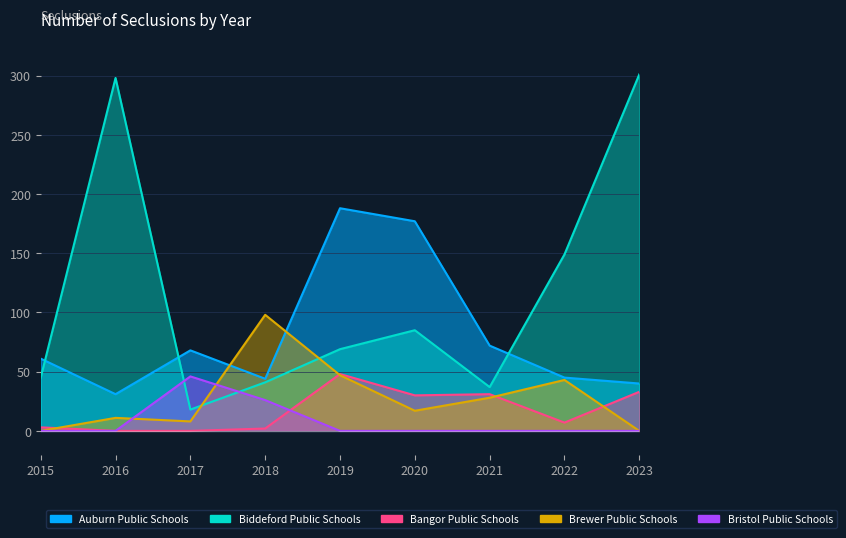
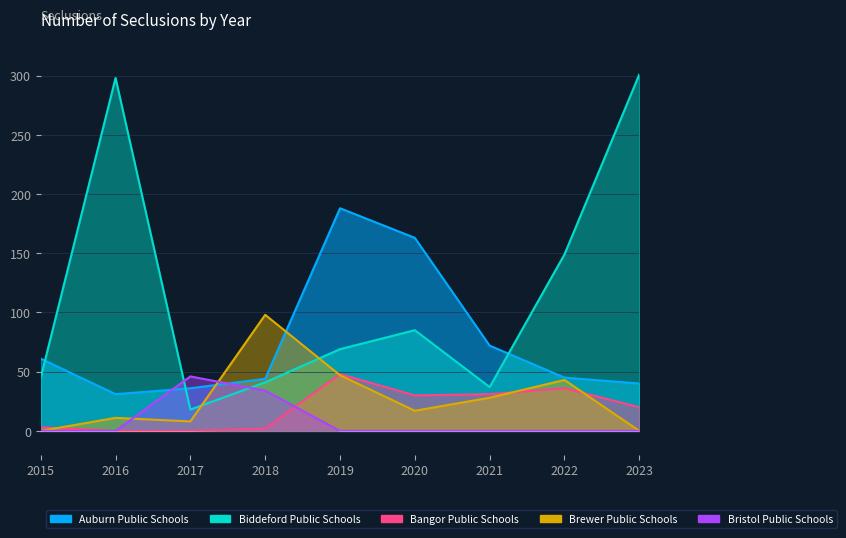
  {
    "Auburn Public Schools": {
      "2015": 61,
      "2016": 31,
-     "2017": 68,
+     "2017": 36,
      "2018": 44,
      "2019": 188,
-     "2020": 177,
+     "2020": 163,
      "2021": 72,
      "2023": 40
    },
    "Biddeford Public Schools": {
      "2015": 45,
      "2016": 298,
      "2017": 18,
      "2018": 41,
      "2019": 69,
      "2020": 85,
      "2021": 37,
      "2022": 149,
      "2023": 301
    },
    "Bangor Public Schools": {
      "2015": 3,
      "2017": 0,
      "2018": 2,
      "2020": 30,
      "2021": 31,
-     "2022": 7,
-     "2023": 33
+     "2022": 36,
+     "2023": 20
    },
    "Brewer Public Schools": {
      "2016": 11,
      "2017": 8,
      "2018": 98,
      "2020": 17,
      "2021": 28
    },
    "Bristol Public Schools": {
      "2017": 46,
-     "2018": 26,
+     "2018": 34,
      "2019": 0,
      "2020": 0,
      "2021": 0,
      "2022": 0
    }
  }
